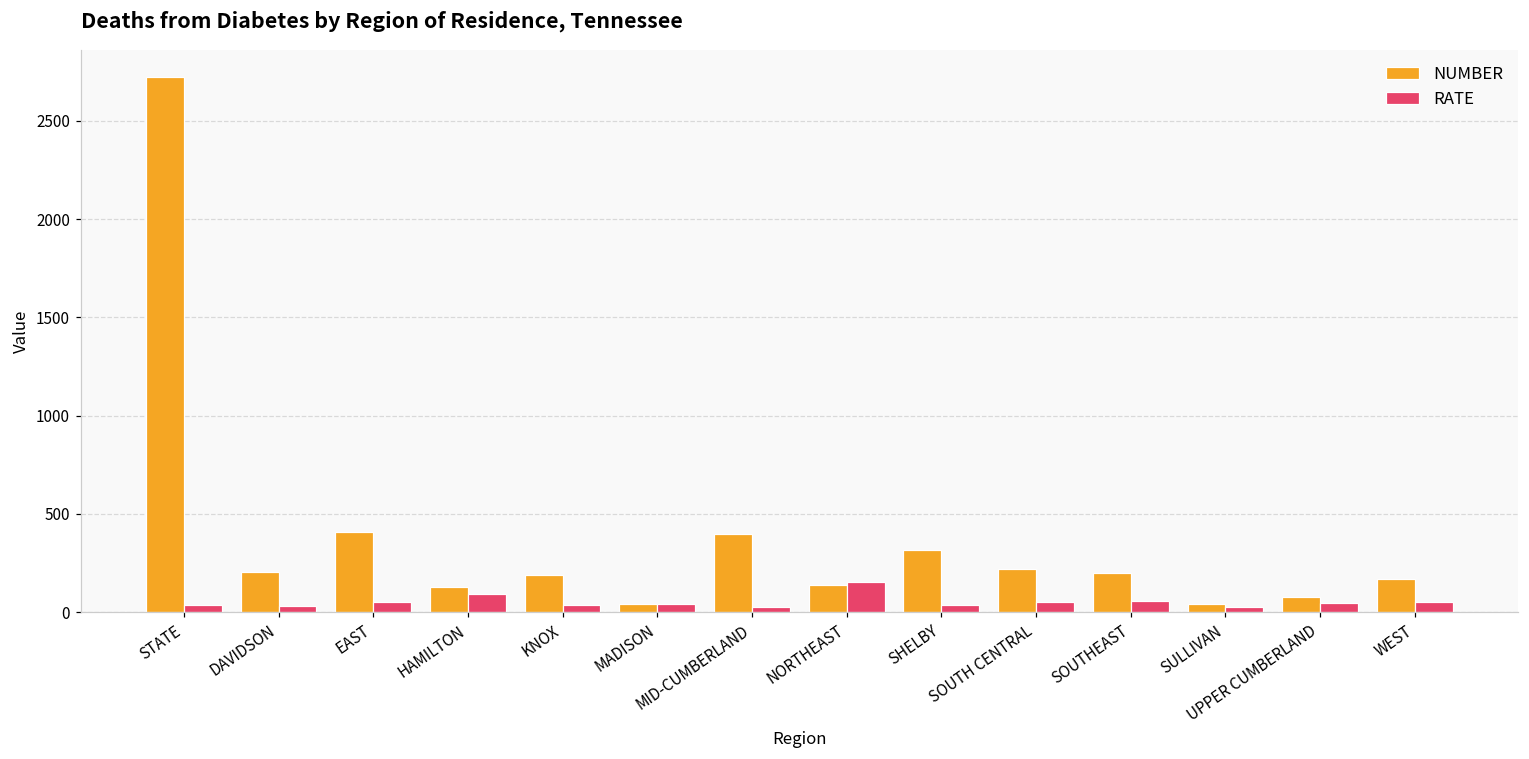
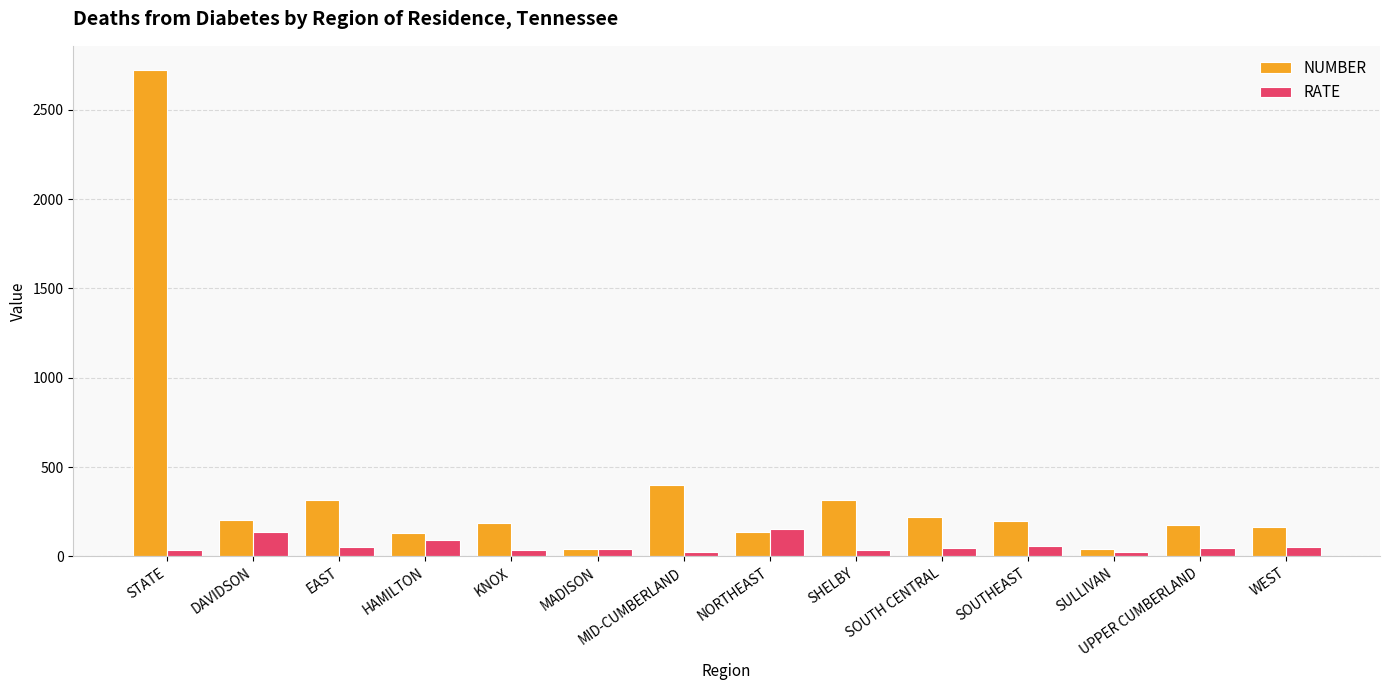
  {
    "NUMBER": {
      "STATE": 2720,
      "DAVIDSON": 200,
-     "EAST": 410,
+     "EAST": 320,
      "HAMILTON": 130,
      "KNOX": 190,
      "MADISON": 40,
      "MID-CUMBERLAND": 400,
      "NORTHEAST": 140,
      "SHELBY": 310,
      "SOUTH CENTRAL": 220,
      "SOUTHEAST": 200,
      "SULLIVAN": 40,
-     "UPPER CUMBERLAND": 80,
+     "UPPER CUMBERLAND": 180,
      "WEST": 170
    },
    "RATE": {
      "STATE": 40,
-     "DAVIDSON": 30,
+     "DAVIDSON": 140,
      "EAST": 50,
      "HAMILTON": 90,
      "KNOX": 40,
      "MADISON": 40,
      "MID-CUMBERLAND": 30,
      "NORTHEAST": 150,
      "SHELBY": 30,
      "SOUTH CENTRAL": 50,
      "SOUTHEAST": 60,
      "SULLIVAN": 30,
      "UPPER CUMBERLAND": 50,
      "WEST": 50
    }
  }
